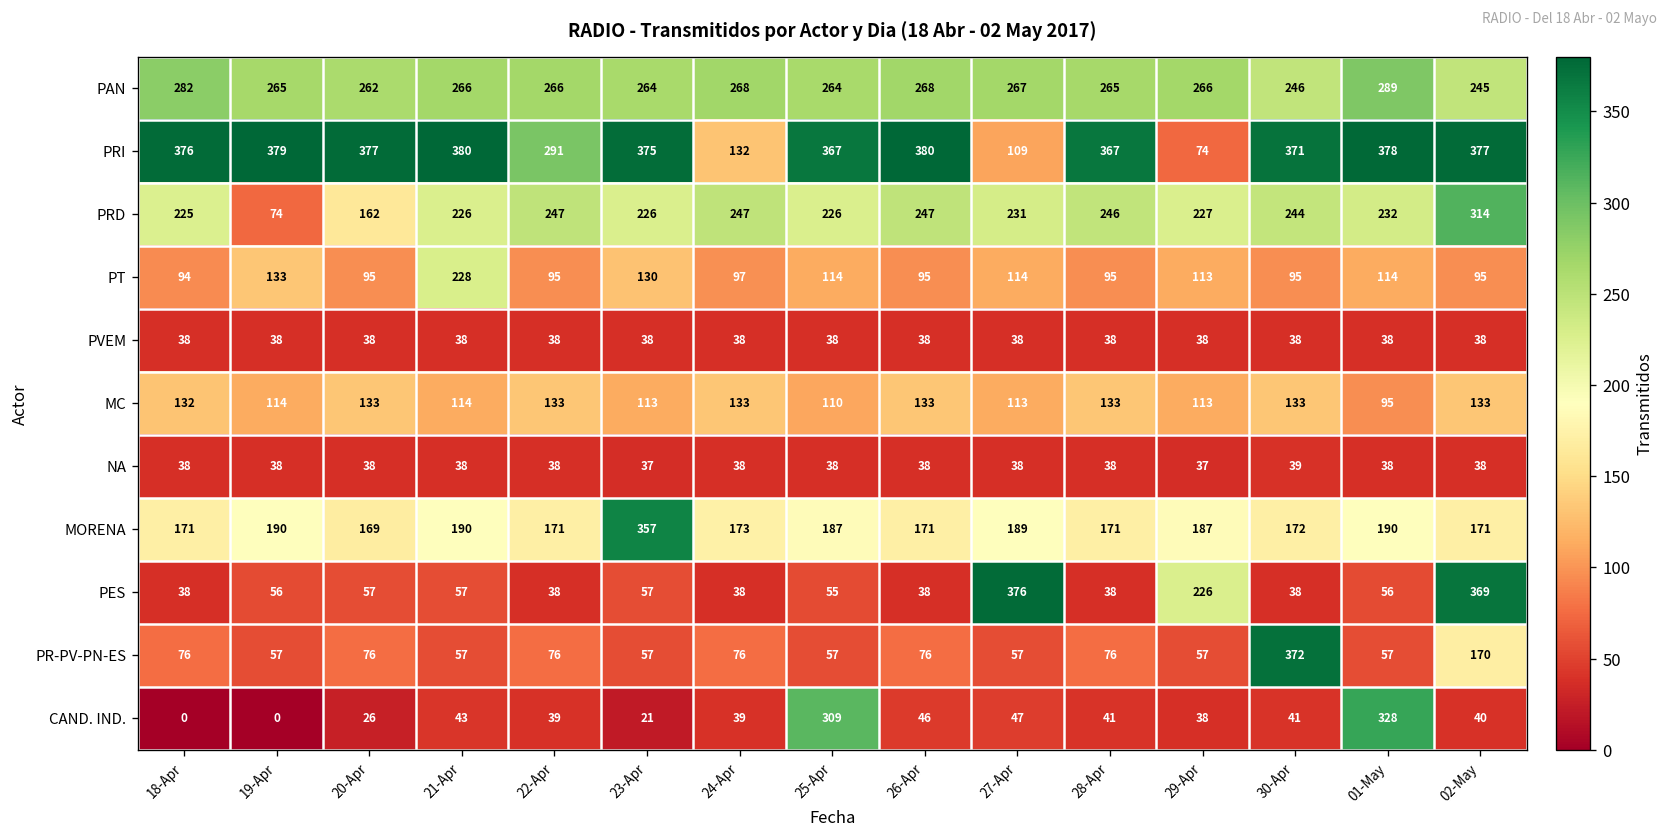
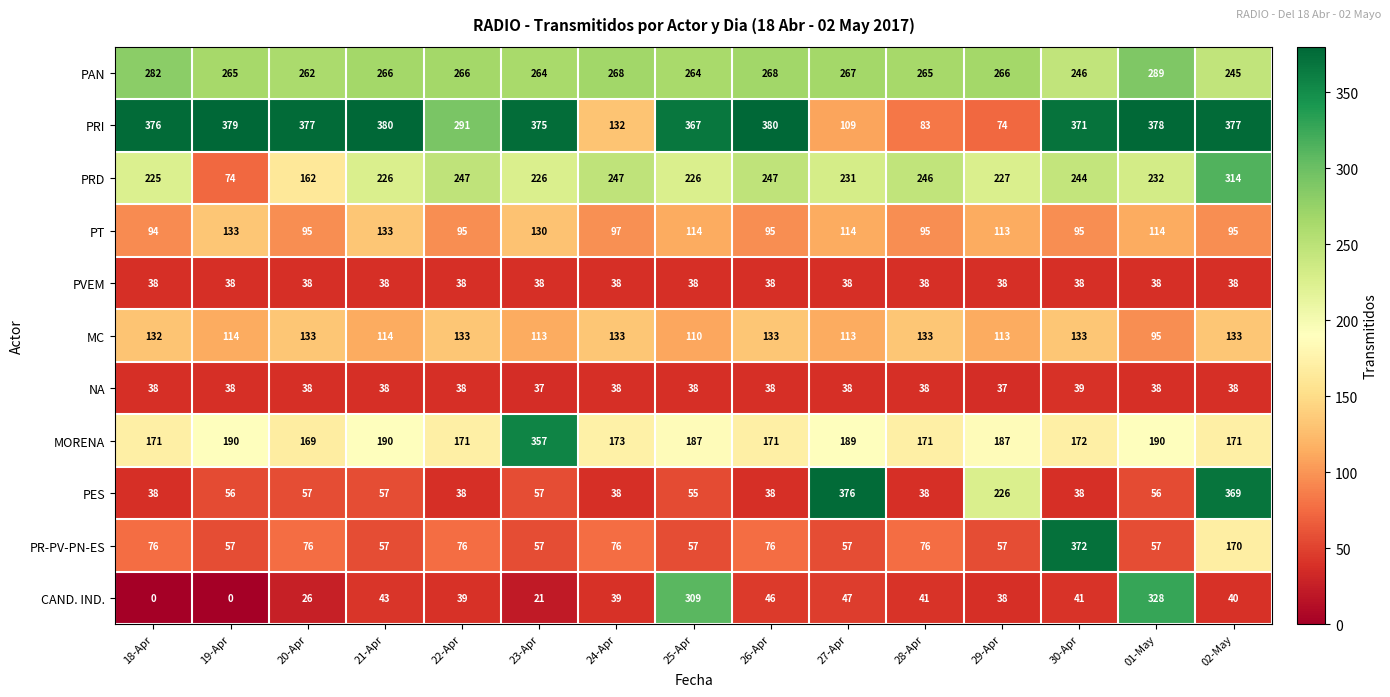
  {
    "PAN": {
      "18-Apr": 282,
      "19-Apr": 265,
      "20-Apr": 262,
      "21-Apr": 266,
      "22-Apr": 266,
      "23-Apr": 264,
      "24-Apr": 268,
      "25-Apr": 264,
      "26-Apr": 268,
      "27-Apr": 267,
      "28-Apr": 265,
      "29-Apr": 266,
      "30-Apr": 246,
      "01-May": 289,
      "02-May": 245
    },
    "PRI": {
      "18-Apr": 376,
      "19-Apr": 379,
      "20-Apr": 377,
      "21-Apr": 380,
      "22-Apr": 291,
      "23-Apr": 375,
      "24-Apr": 132,
      "25-Apr": 367,
      "26-Apr": 380,
      "27-Apr": 109,
-     "28-Apr": 367,
+     "28-Apr": 83,
      "29-Apr": 74,
      "30-Apr": 371,
      "01-May": 378,
      "02-May": 377
    },
    "PRD": {
      "18-Apr": 225,
      "19-Apr": 74,
      "20-Apr": 162,
      "21-Apr": 226,
      "22-Apr": 247,
      "23-Apr": 226,
      "24-Apr": 247,
      "25-Apr": 226,
      "26-Apr": 247,
      "27-Apr": 231,
      "28-Apr": 246,
      "29-Apr": 227,
      "30-Apr": 244,
      "01-May": 232,
      "02-May": 314
    },
    "PT": {
      "18-Apr": 94,
      "19-Apr": 133,
      "20-Apr": 95,
-     "21-Apr": 228,
+     "21-Apr": 133,
      "22-Apr": 95,
      "23-Apr": 130,
      "24-Apr": 97,
      "25-Apr": 114,
      "26-Apr": 95,
      "27-Apr": 114,
      "28-Apr": 95,
      "29-Apr": 113,
      "30-Apr": 95,
      "01-May": 114,
      "02-May": 95
    },
    "PVEM": {
      "18-Apr": 38,
      "19-Apr": 38,
      "20-Apr": 38,
      "21-Apr": 38,
      "22-Apr": 38,
      "23-Apr": 38,
      "24-Apr": 38,
      "25-Apr": 38,
      "26-Apr": 38,
      "27-Apr": 38,
      "28-Apr": 38,
      "29-Apr": 38,
      "30-Apr": 38,
      "01-May": 38,
      "02-May": 38
    },
    "MC": {
      "18-Apr": 132,
      "19-Apr": 114,
      "20-Apr": 133,
      "21-Apr": 114,
      "22-Apr": 133,
      "23-Apr": 113,
      "24-Apr": 133,
      "25-Apr": 110,
      "26-Apr": 133,
      "27-Apr": 113,
      "28-Apr": 133,
      "29-Apr": 113,
      "30-Apr": 133,
      "01-May": 95,
      "02-May": 133
    },
    "NA": {
      "18-Apr": 38,
      "19-Apr": 38,
      "20-Apr": 38,
      "21-Apr": 38,
      "22-Apr": 38,
      "23-Apr": 37,
      "24-Apr": 38,
      "25-Apr": 38,
      "26-Apr": 38,
      "27-Apr": 38,
      "28-Apr": 38,
      "29-Apr": 37,
      "30-Apr": 39,
      "01-May": 38,
      "02-May": 38
    },
    "MORENA": {
      "18-Apr": 171,
      "19-Apr": 190,
      "20-Apr": 169,
      "21-Apr": 190,
      "22-Apr": 171,
      "23-Apr": 357,
      "24-Apr": 173,
      "25-Apr": 187,
      "26-Apr": 171,
      "27-Apr": 189,
      "28-Apr": 171,
      "29-Apr": 187,
      "30-Apr": 172,
      "01-May": 190,
      "02-May": 171
    },
    "PES": {
      "18-Apr": 38,
      "19-Apr": 56,
      "20-Apr": 57,
      "21-Apr": 57,
      "22-Apr": 38,
      "23-Apr": 57,
      "24-Apr": 38,
      "25-Apr": 55,
      "26-Apr": 38,
      "27-Apr": 376,
      "28-Apr": 38,
      "29-Apr": 226,
      "30-Apr": 38,
      "01-May": 56,
      "02-May": 369
    },
    "PR-PV-PN-ES": {
      "18-Apr": 76,
      "19-Apr": 57,
      "20-Apr": 76,
      "21-Apr": 57,
      "22-Apr": 76,
      "23-Apr": 57,
      "24-Apr": 76,
      "25-Apr": 57,
      "26-Apr": 76,
      "27-Apr": 57,
      "28-Apr": 76,
      "29-Apr": 57,
      "30-Apr": 372,
      "01-May": 57,
      "02-May": 170
    },
    "CAND. IND.": {
      "18-Apr": 0,
      "19-Apr": 0,
      "20-Apr": 26,
      "21-Apr": 43,
      "22-Apr": 39,
      "23-Apr": 21,
      "24-Apr": 39,
      "25-Apr": 309,
      "26-Apr": 46,
      "27-Apr": 47,
      "28-Apr": 41,
      "29-Apr": 38,
      "30-Apr": 41,
      "01-May": 328,
      "02-May": 40
    }
  }
